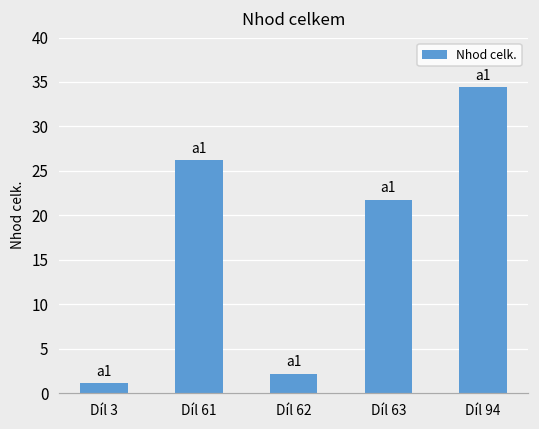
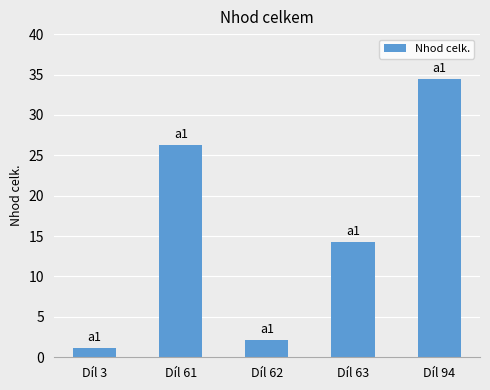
  {
    "Díl 3": 1,
    "Díl 61": 26,
    "Díl 62": 2,
-   "Díl 63": 22,
+   "Díl 63": 14,
    "Díl 94": 34
  }
